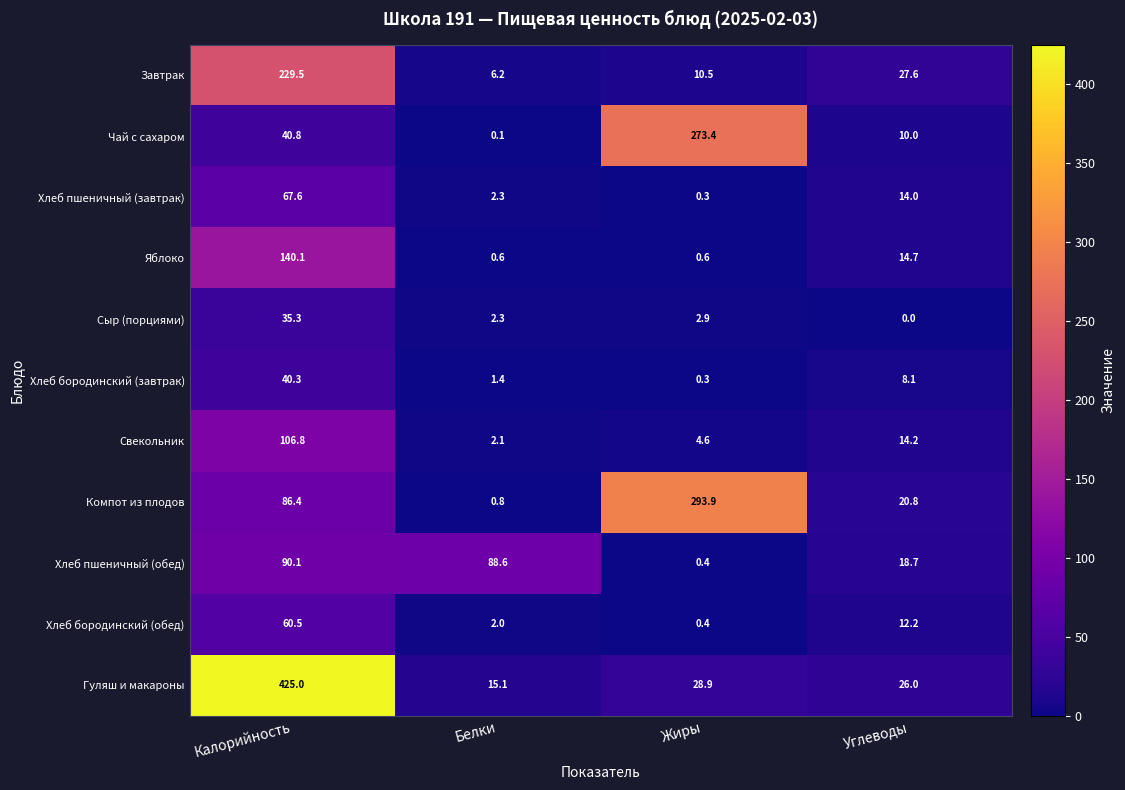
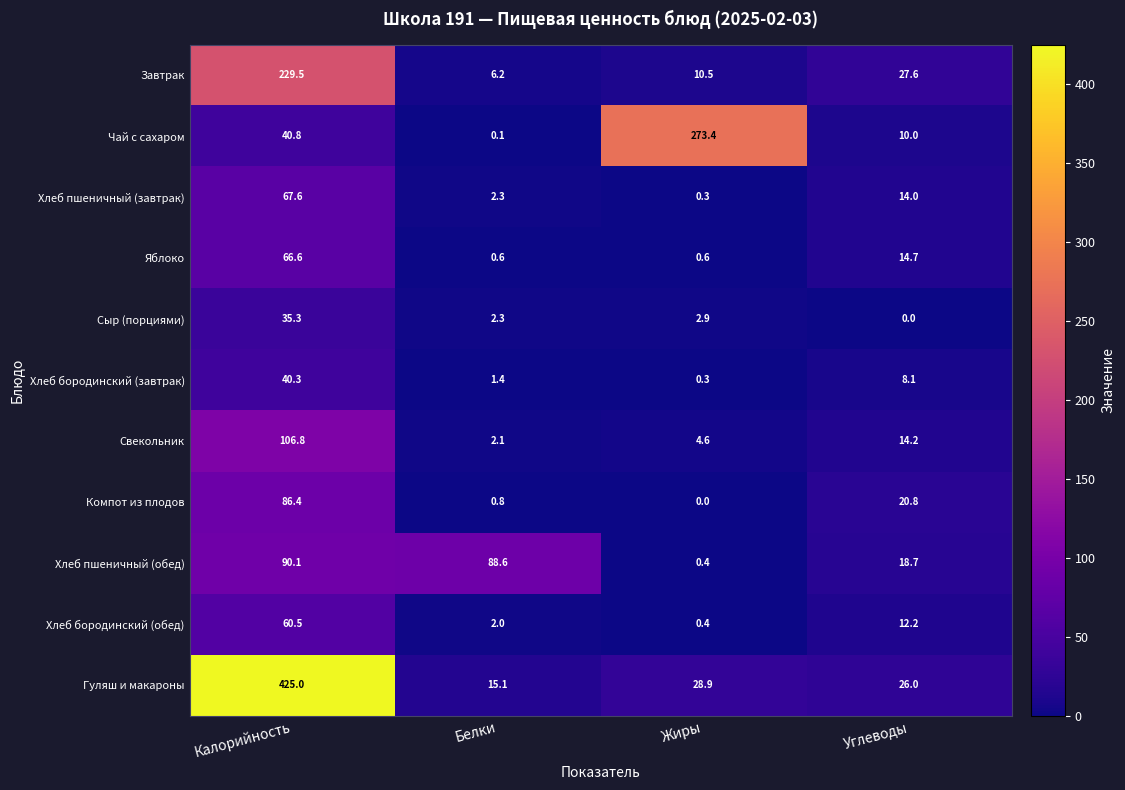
  {
    "Завтрак": {
      "Калорийность": 229.5,
      "Белки": 6.2,
      "Жиры": 10.5,
      "Углеводы": 27.6
    },
    "Чай с сахаром": {
      "Калорийность": 40.8,
      "Белки": 0.1,
      "Жиры": 273.4,
      "Углеводы": 10.0
    },
    "Хлеб пшеничный (завтрак)": {
      "Калорийность": 67.6,
      "Белки": 2.3,
      "Жиры": 0.3,
      "Углеводы": 14.0
    },
    "Яблоко": {
-     "Калорийность": 140.1,
+     "Калорийность": 66.6,
      "Белки": 0.6,
      "Жиры": 0.6,
      "Углеводы": 14.7
    },
    "Сыр (порциями)": {
      "Калорийность": 35.3,
      "Белки": 2.3,
      "Жиры": 2.9,
      "Углеводы": 0.0
    },
    "Хлеб бородинский (завтрак)": {
      "Калорийность": 40.3,
      "Белки": 1.4,
      "Жиры": 0.3,
      "Углеводы": 8.1
    },
    "Свекольник": {
      "Калорийность": 106.8,
      "Белки": 2.1,
      "Жиры": 4.6,
      "Углеводы": 14.2
    },
    "Компот из плодов": {
      "Калорийность": 86.4,
      "Белки": 0.8,
-     "Жиры": 293.9,
+     "Жиры": 0.0,
      "Углеводы": 20.8
    },
    "Хлеб пшеничный (обед)": {
      "Калорийность": 90.1,
      "Белки": 88.6,
      "Жиры": 0.4,
      "Углеводы": 18.7
    },
    "Хлеб бородинский (обед)": {
      "Калорийность": 60.5,
      "Белки": 2.0,
      "Жиры": 0.4,
      "Углеводы": 12.2
    },
    "Гуляш и макароны": {
      "Калорийность": 425.0,
      "Белки": 15.1,
      "Жиры": 28.9,
      "Углеводы": 26.0
    }
  }
